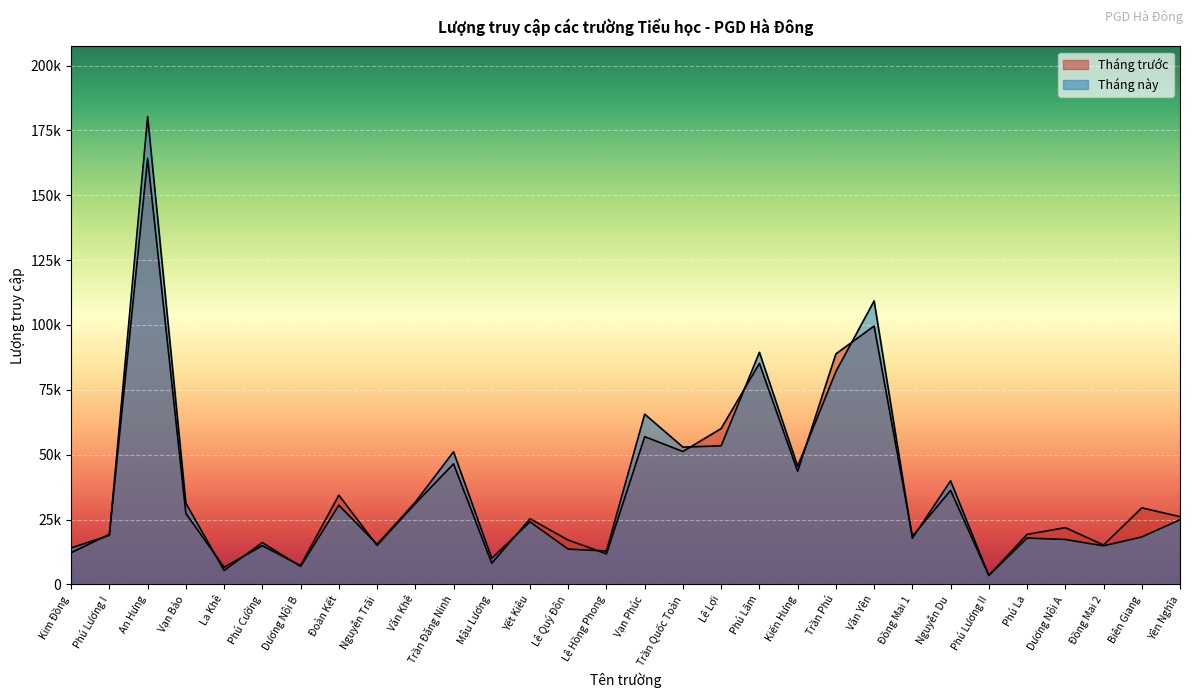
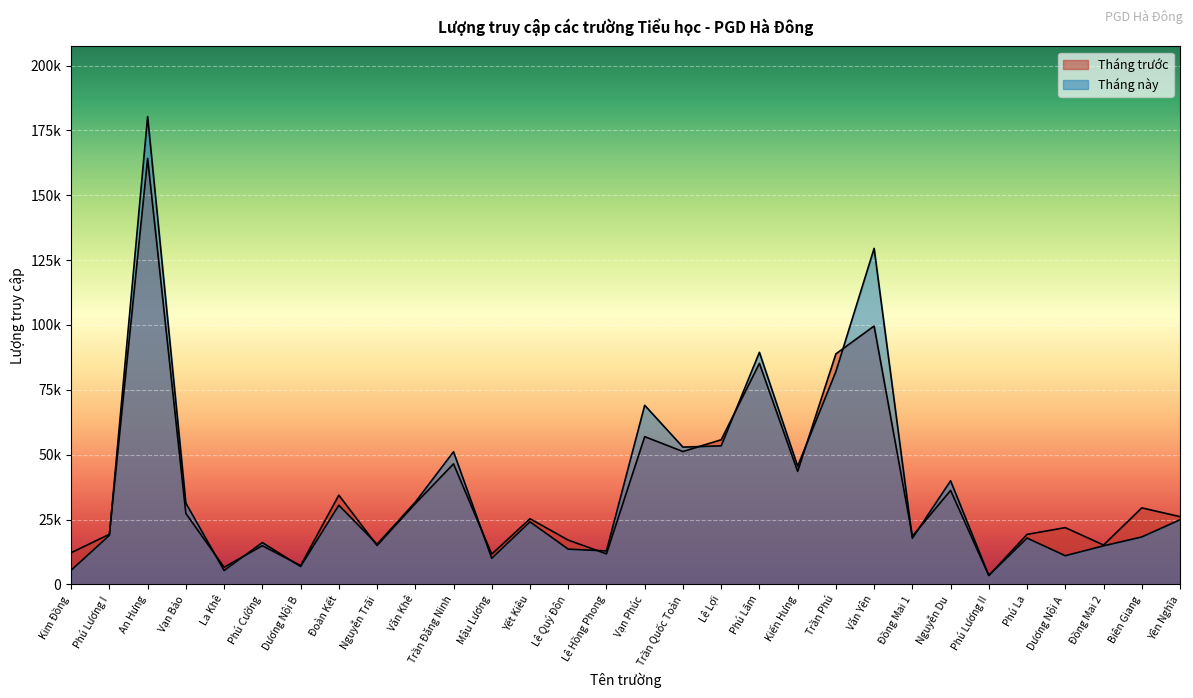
  {
    "Tháng trước": {
      "Kim Đồng": 12000,
      "An Hưng": 164000,
      "Vạn Bảo": 27000,
      "La Khê": 7000,
      "Phú Cường": 15000,
      "Đoàn Kết": 34000,
      "Trần Đăng Ninh": 46000,
-     "Mậu Lương": 8000,
+     "Mậu Lương": 12000,
      "Yết Kiêu": 25000,
      "Lê Quý Đôn": 17000,
      "Lê Hồng Phong": 12000,
      "Vạn Phúc": 57000,
      "Trần Quốc Toản": 51000,
-     "Lê Lợi": 60000,
+     "Lê Lợi": 56000,
      "Phú Lãm": 85000,
      "Kiến Hưng": 44000,
      "Trần Phú": 89000,
      "Văn Yên": 100000,
      "Nguyễn Du": 36000,
      "Phú La": 19000,
      "Dương Nội A": 22000,
      "Biên Giang": 29000,
      "Yên Nghĩa": 26000
    },
    "Tháng này": {
-     "Kim Đồng": 14000,
+     "Kim Đồng": 5000,
      "An Hưng": 180000,
      "Vạn Bảo": 31000,
      "La Khê": 5000,
      "Phú Cường": 16000,
      "Đoàn Kết": 31000,
      "Trần Đăng Ninh": 51000,
      "Mậu Lương": 10000,
      "Yết Kiêu": 24000,
      "Lê Quý Đôn": 14000,
      "Lê Hồng Phong": 13000,
-     "Vạn Phúc": 66000,
+     "Vạn Phúc": 69000,
      "Trần Quốc Toản": 53000,
      "Lê Lợi": 53000,
      "Phú Lãm": 89000,
      "Kiến Hưng": 46000,
      "Trần Phú": 82000,
-     "Văn Yên": 109000,
+     "Văn Yên": 130000,
      "Nguyễn Du": 40000,
      "Phú La": 18000,
-     "Dương Nội A": 17000,
+     "Dương Nội A": 11000,
      "Biên Giang": 18000,
      "Yên Nghĩa": 25000
    }
  }
